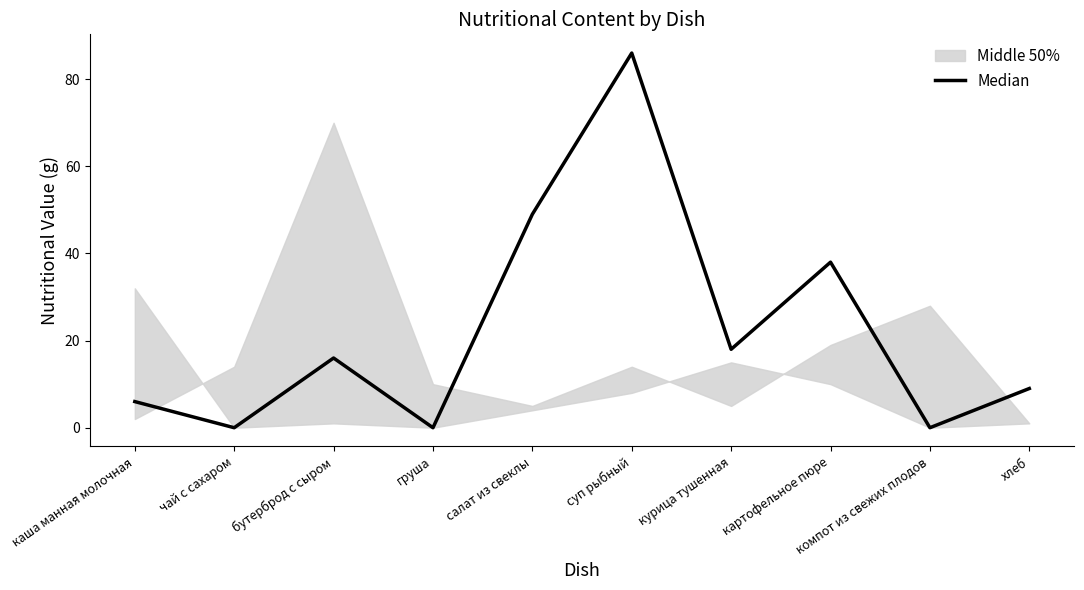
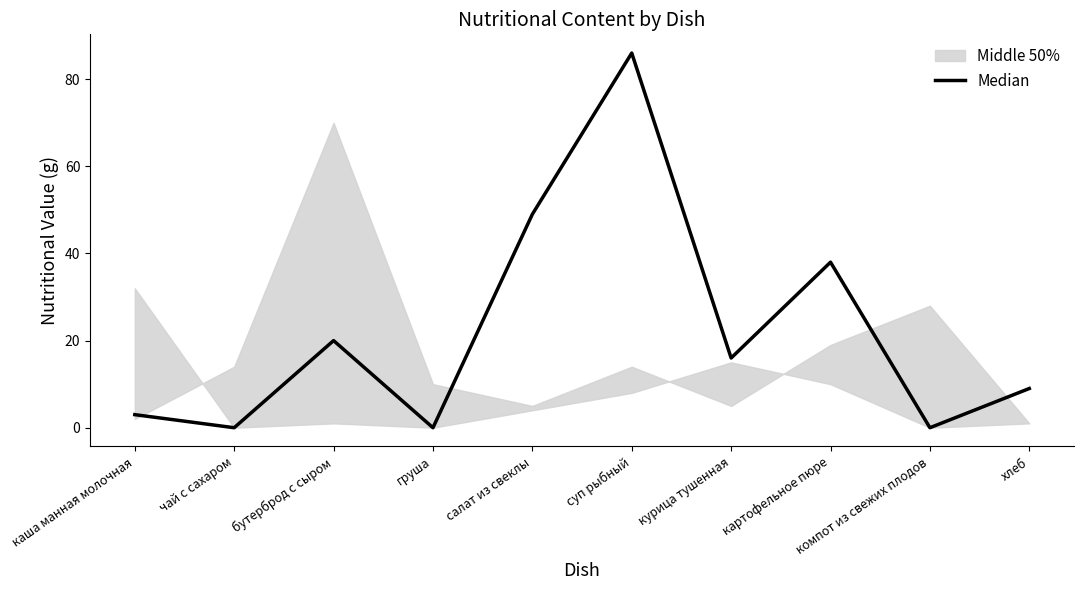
  {
    "Median": {
-     "каша манная молочная": 6,
+     "каша манная молочная": 3,
      "чай с сахаром": 0,
-     "бутерброд с сыром": 16,
+     "бутерброд с сыром": 20,
      "груша": 0,
      "салат из свеклы": 49,
      "суп рыбный": 86,
-     "курица тушенная": 18,
+     "курица тушенная": 16,
      "картофельное пюре": 38,
      "компот из свежих плодов": 0,
      "хлеб": 9
    }
  }
